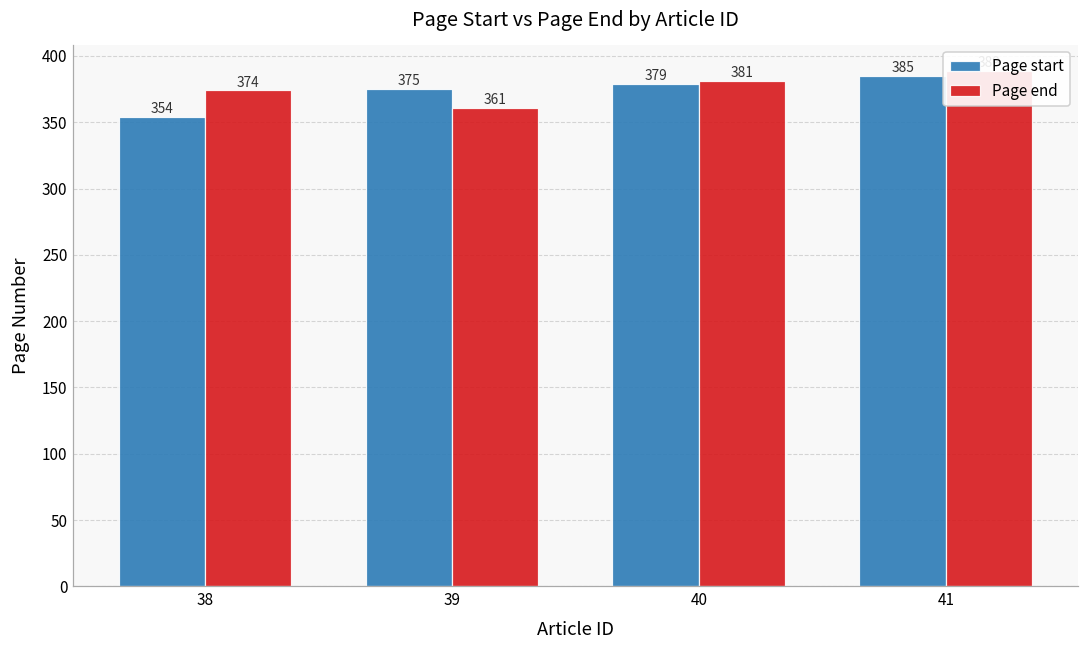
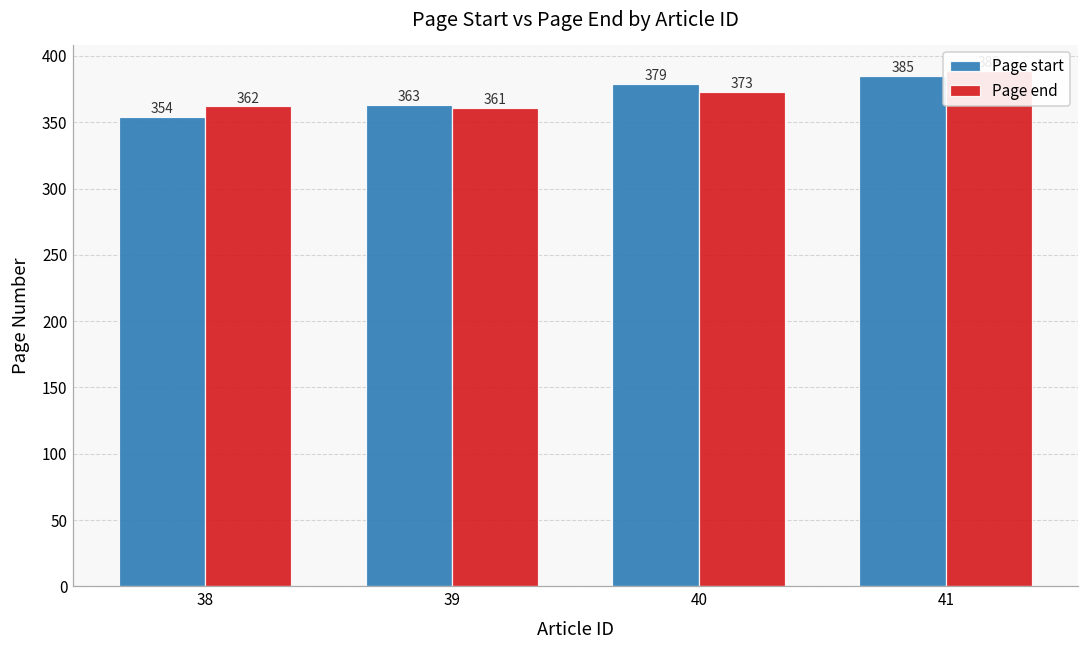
  {
    "Page start": {
      "38": 354,
-     "39": 375,
+     "39": 363,
      "40": 379,
      "41": 385
    },
    "Page end": {
-     "38": 374,
+     "38": 362,
      "39": 361,
-     "40": 381
+     "40": 373
    }
  }
